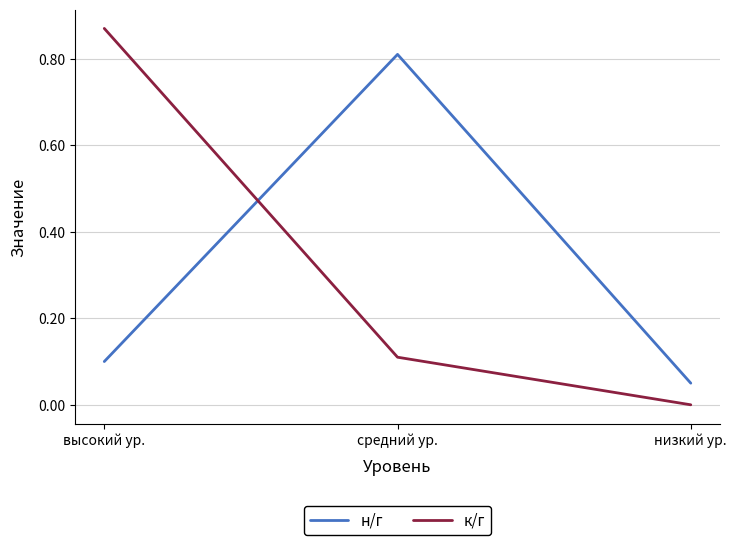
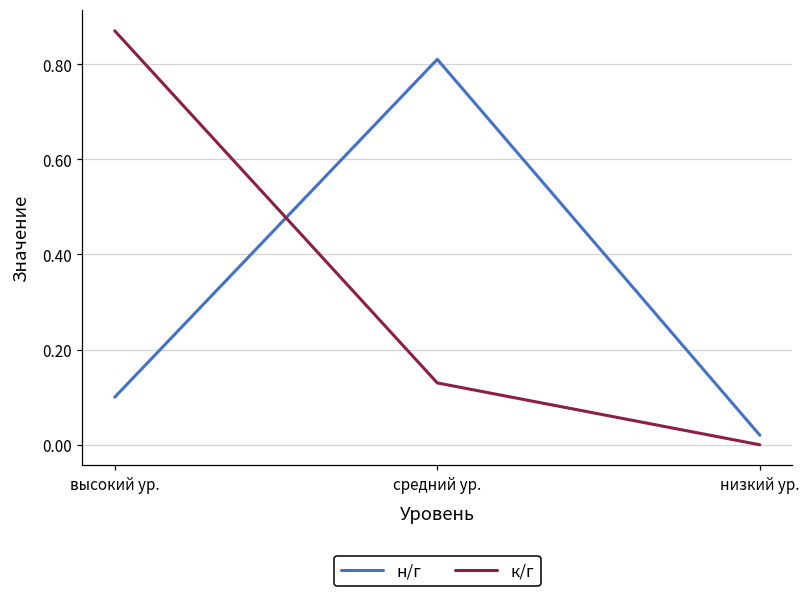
  {
    "н/г": {
      "высокий ур.": 0.10,
      "средний ур.": 0.81,
-     "низкий ур.": 0.05
+     "низкий ур.": 0.02
    },
    "к/г": {
      "высокий ур.": 0.87,
-     "средний ур.": 0.11,
+     "средний ур.": 0.13,
      "низкий ур.": 0.00
    }
  }
